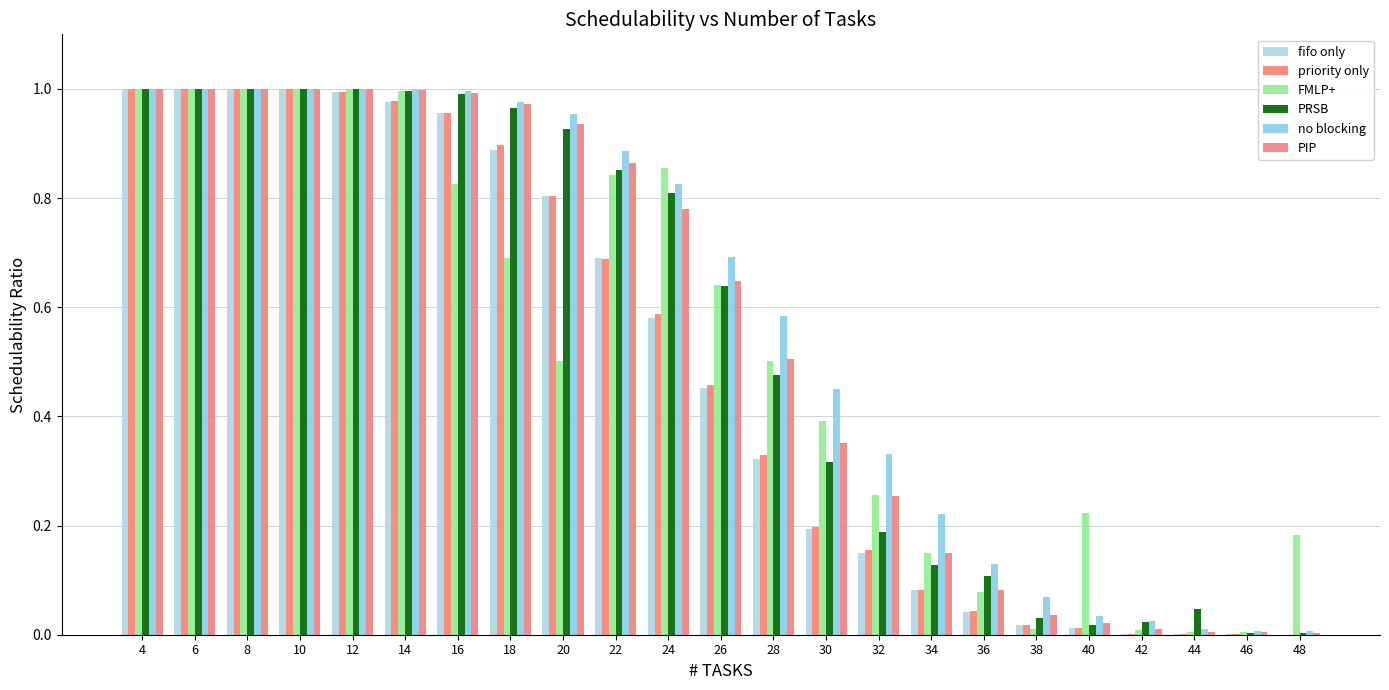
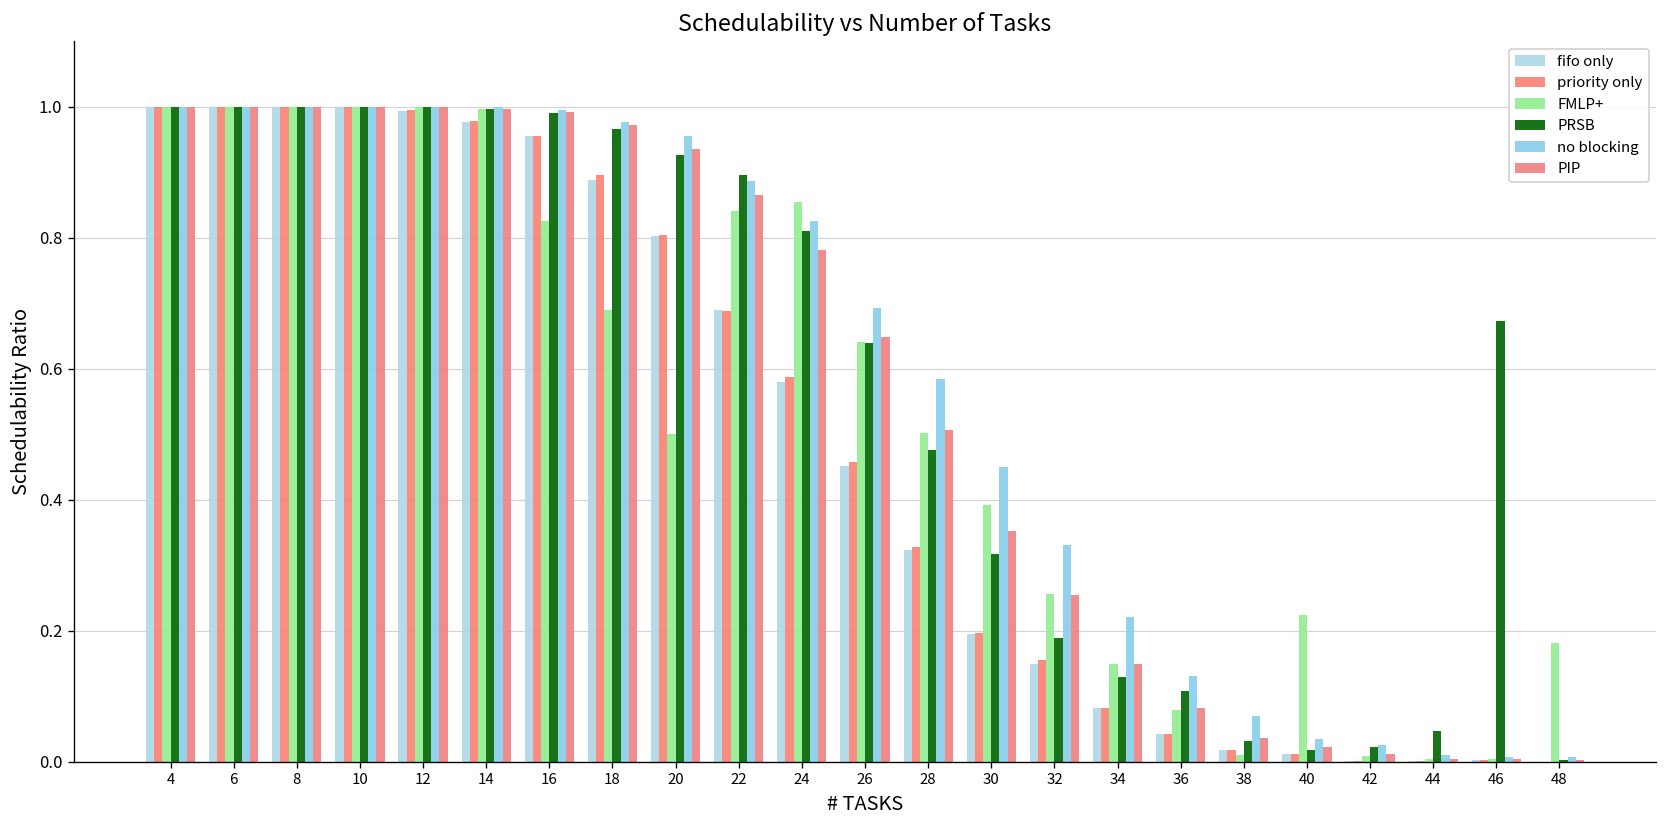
  {
    "FMLP+": {
      "4": 1.00,
      "6": 1.00,
      "8": 1.00,
      "10": 1.00,
      "12": 1.00,
      "14": 1.00,
      "16": 0.83,
      "18": 0.69,
      "20": 0.50,
      "22": 0.84,
      "24": 0.85,
      "26": 0.64,
      "28": 0.50,
      "30": 0.39,
      "32": 0.26,
      "34": 0.15,
      "36": 0.08,
      "38": 0.01,
      "40": 0.22,
      "42": 0.01,
      "44": 0.00,
      "46": 0.00,
      "48": 0.18
    },
    "PRSB": {
      "4": 1.00,
      "6": 1.00,
      "8": 1.00,
      "10": 1.00,
      "12": 1.00,
      "14": 1.00,
      "16": 0.99,
      "18": 0.97,
      "20": 0.93,
-     "22": 0.85,
+     "22": 0.90,
      "24": 0.81,
      "26": 0.64,
      "28": 0.48,
      "30": 0.32,
      "32": 0.19,
      "34": 0.13,
      "36": 0.11,
      "38": 0.03,
      "40": 0.02,
      "42": 0.02,
      "44": 0.05,
-     "46": 0.00
+     "46": 0.67
    }
  }
